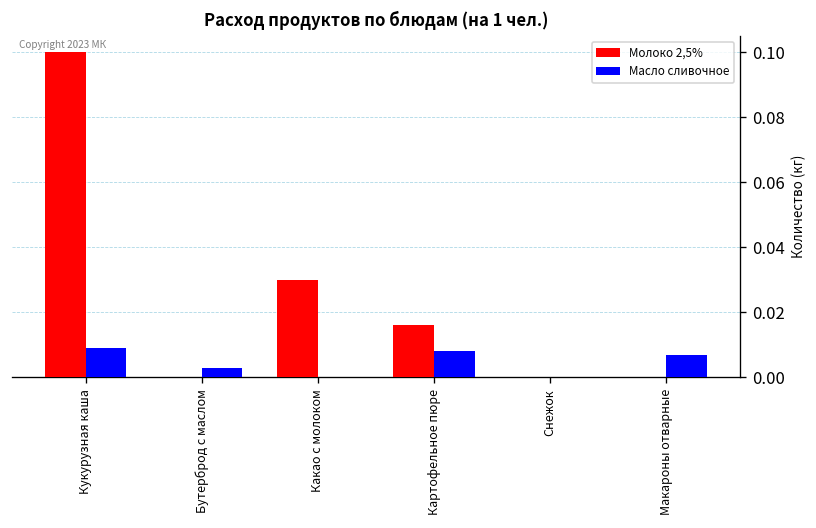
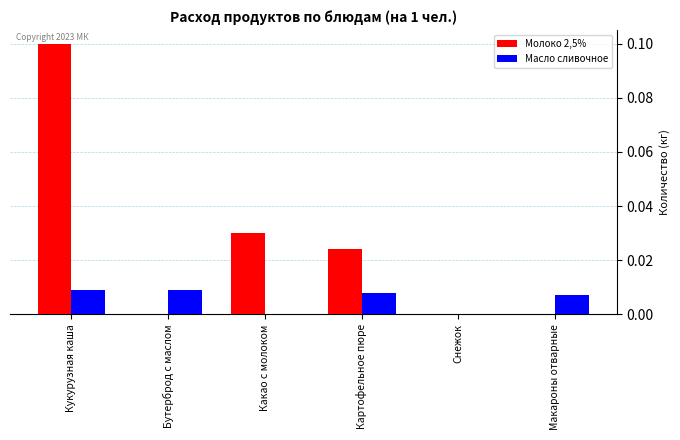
  {
    "Молоко 2,5%": {
      "Бутерброд с маслом": 0.000,
      "Какао с молоком": 0.030,
-     "Картофельное пюре": 0.016,
+     "Картофельное пюре": 0.024,
      "Снежок": 0.000,
      "Макароны отварные": 0.000
    },
    "Масло сливочное": {
      "Кукурузная каша": 0.009,
-     "Бутерброд с маслом": 0.003,
+     "Бутерброд с маслом": 0.009,
      "Какао с молоком": 0.000,
      "Картофельное пюре": 0.008,
      "Снежок": 0.000,
      "Макароны отварные": 0.007
    }
  }
